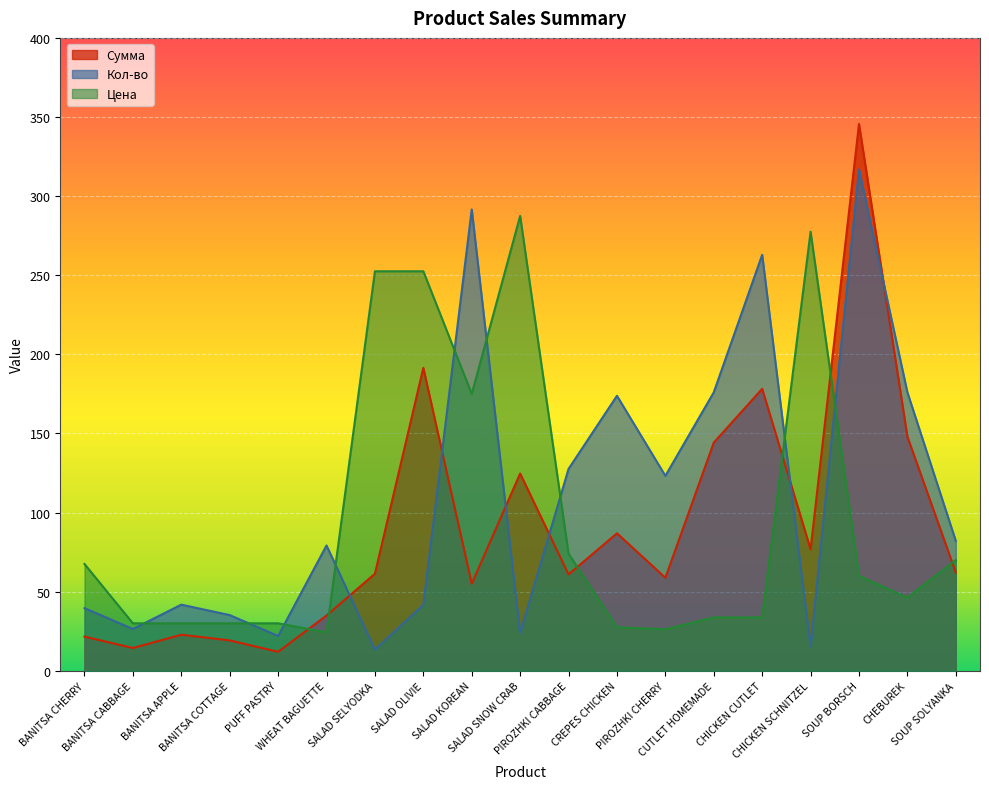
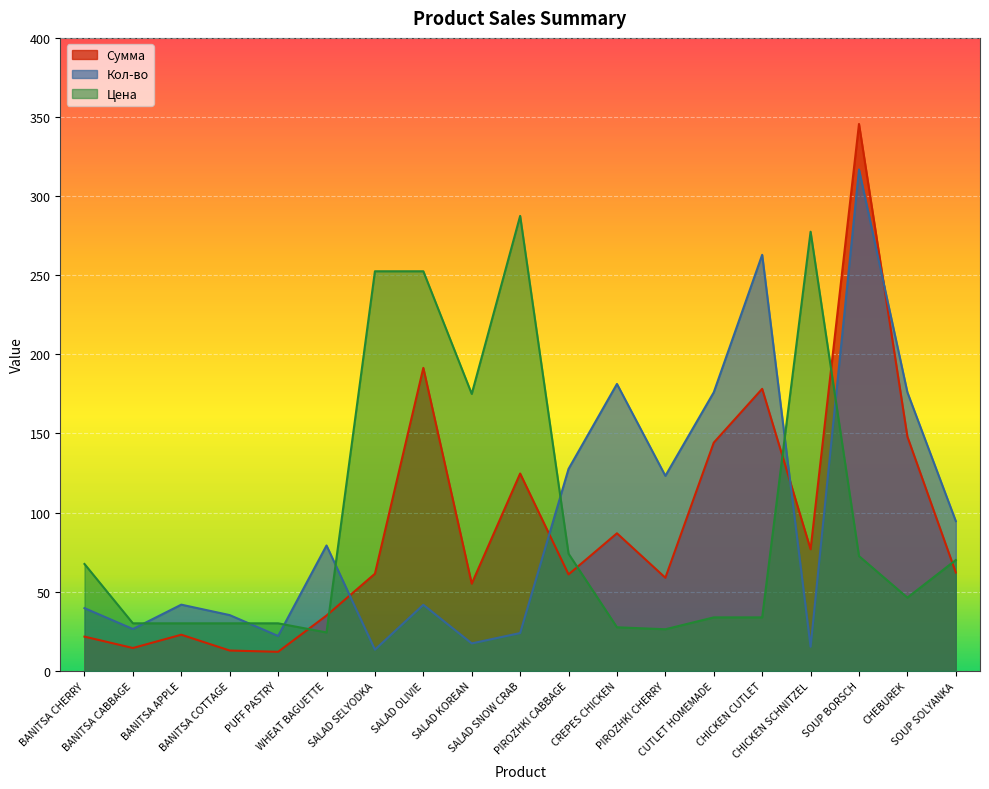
  {
    "Сумма": {
      "BANITSA CHERRY": 22,
      "BANITSA CABBAGE": 14,
      "BANITSA APPLE": 23,
-     "BANITSA COTTAGE": 19,
+     "BANITSA COTTAGE": 13,
      "PUFF PASTRY": 12,
      "WHEAT BAGUETTE": 35,
      "SALAD SELYODKA": 61,
      "SALAD OLIVIE": 191,
      "SALAD KOREAN": 55,
      "SALAD SNOW CRAB": 125,
      "PIROZHKI CABBAGE": 61,
      "CREPES CHICKEN": 87,
      "PIROZHKI CHERRY": 59,
      "CUTLET HOMEMADE": 144,
      "CHICKEN CUTLET": 178,
      "CHICKEN SCHNITZEL": 77,
      "SOUP BORSCH": 346,
      "CHEBUREK": 148,
      "SOUP SOLYANKA": 62
    },
    "Кол-во": {
      "BANITSA CHERRY": 40,
      "BANITSA CABBAGE": 26,
      "BANITSA APPLE": 42,
      "BANITSA COTTAGE": 35,
      "PUFF PASTRY": 22,
      "WHEAT BAGUETTE": 79,
      "SALAD SELYODKA": 13,
      "SALAD OLIVIE": 42,
-     "SALAD KOREAN": 292,
+     "SALAD KOREAN": 17,
      "SALAD SNOW CRAB": 24,
      "PIROZHKI CABBAGE": 128,
-     "CREPES CHICKEN": 174,
+     "CREPES CHICKEN": 181,
      "PIROZHKI CHERRY": 123,
      "CUTLET HOMEMADE": 176,
      "CHICKEN CUTLET": 263,
      "CHICKEN SCHNITZEL": 15,
      "SOUP BORSCH": 317,
      "CHEBUREK": 176,
-     "SOUP SOLYANKA": 82
+     "SOUP SOLYANKA": 95
    },
    "Цена": {
      "BANITSA CHERRY": 68,
      "BANITSA CABBAGE": 30,
      "BANITSA APPLE": 30,
      "BANITSA COTTAGE": 30,
      "PUFF PASTRY": 30,
      "WHEAT BAGUETTE": 24,
      "SALAD SELYODKA": 253,
      "SALAD OLIVIE": 253,
      "SALAD KOREAN": 175,
      "SALAD SNOW CRAB": 288,
      "PIROZHKI CABBAGE": 74,
      "CREPES CHICKEN": 28,
      "PIROZHKI CHERRY": 26,
      "CUTLET HOMEMADE": 34,
      "CHICKEN CUTLET": 34,
      "CHICKEN SCHNITZEL": 278,
-     "SOUP BORSCH": 60,
+     "SOUP BORSCH": 73,
      "CHEBUREK": 46,
      "SOUP SOLYANKA": 70
    }
  }
